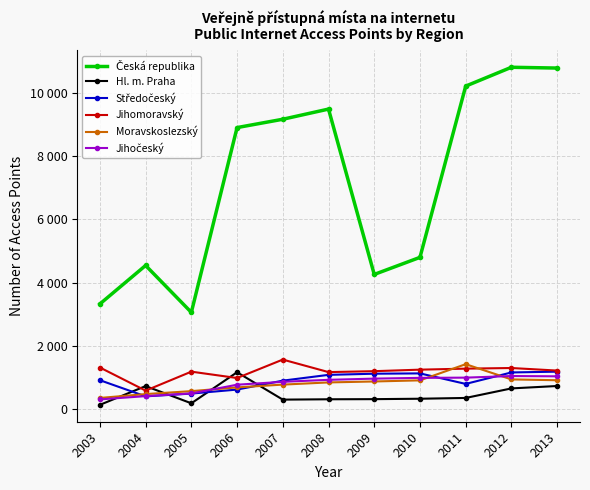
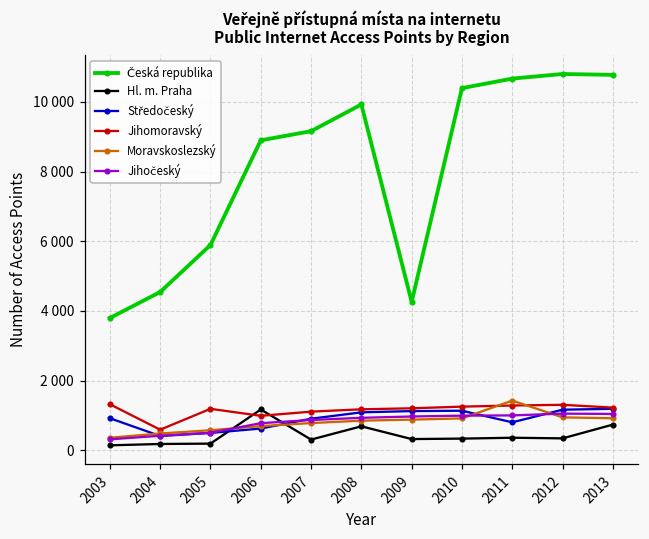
  {
    "Česká republika": {
-     "2003": 3300,
+     "2003": 3800,
      "2004": 4500,
-     "2005": 3100,
+     "2005": 5900,
      "2006": 8900,
      "2007": 9200,
-     "2008": 9500,
+     "2008": 9900,
      "2009": 4300,
-     "2010": 4800,
-     "2011": 10200,
+     "2010": 10400,
+     "2011": 10700,
      "2012": 10800,
      "2013": 10800
    },
    "Hl. m. Praha": {
      "2003": 100,
-     "2004": 700,
+     "2004": 200,
      "2005": 200,
      "2006": 1200,
      "2007": 300,
-     "2008": 300,
+     "2008": 700,
      "2009": 300,
      "2010": 300,
      "2011": 400,
-     "2012": 700,
+     "2012": 300,
      "2013": 700
    },
    "Středočeský": {
      "2003": 900,
      "2008": 1100,
      "2010": 1100,
      "2011": 800,
      "2012": 1200
    },
    "Jihomoravský": {
      "2003": 1300,
      "2004": 600,
      "2005": 1200,
      "2006": 1000,
-     "2007": 1600,
+     "2007": 1100,
      "2008": 1200,
      "2010": 1300,
      "2011": 1300,
      "2012": 1300
    },
    "Moravskoslezský": {
      "2007": 800,
      "2008": 900,
      "2009": 900,
      "2011": 1400,
      "2012": 900,
      "2013": 900
    },
    "Jihočeský": {
      "2006": 800,
      "2008": 900,
      "2009": 1000,
      "2011": 1000,
      "2012": 1100,
      "2013": 1000
    }
  }
